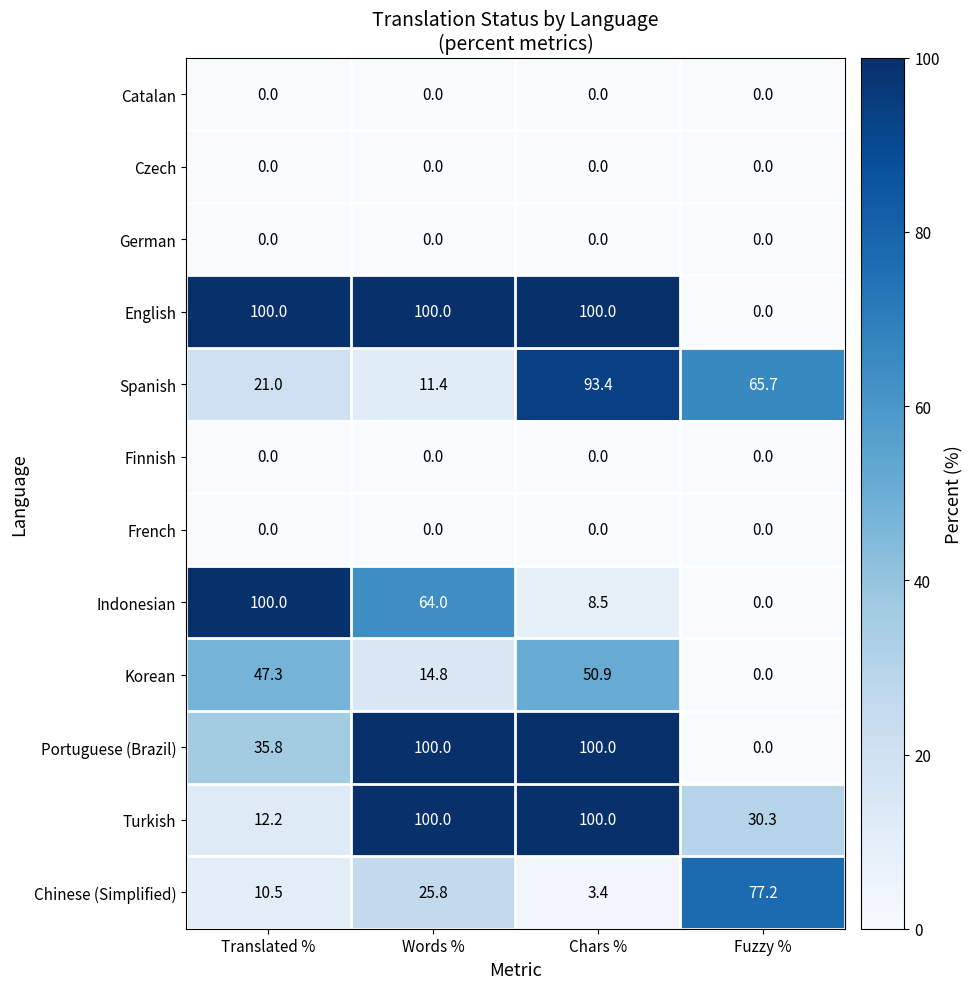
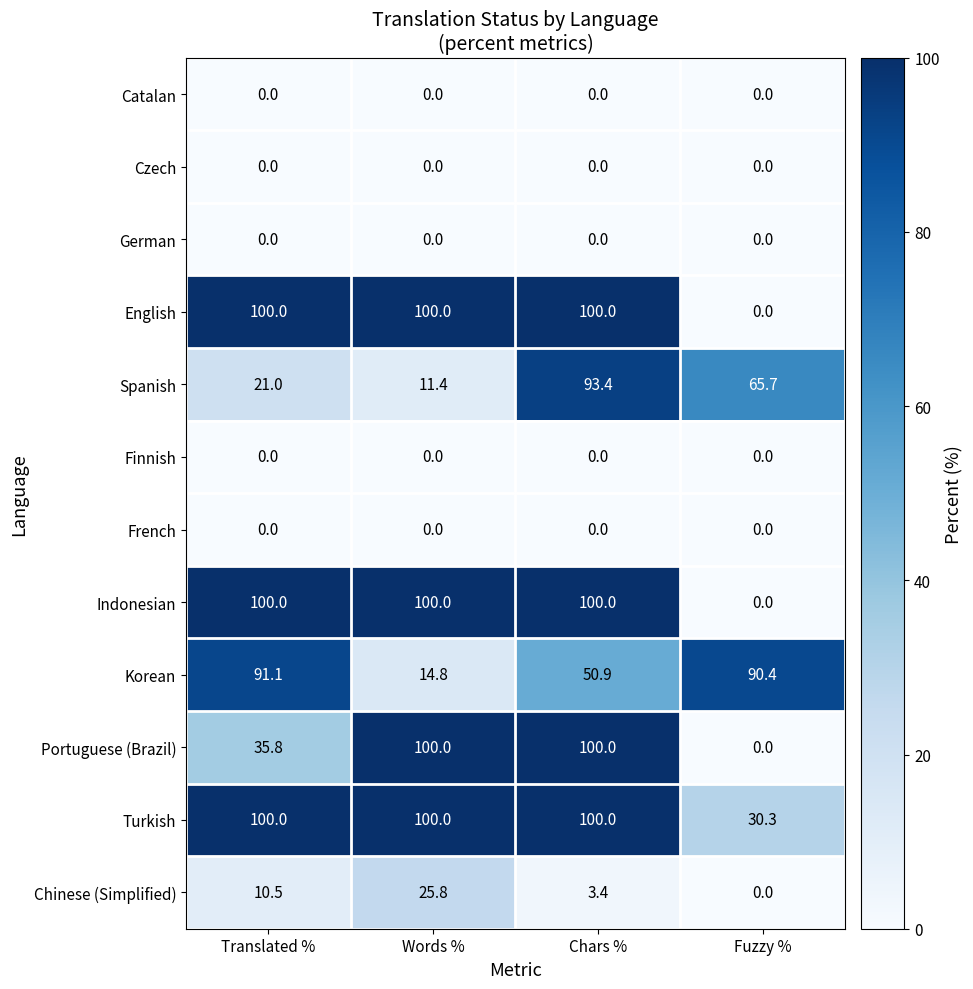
  {
    "Catalan": {
      "Translated %": 0.0,
      "Words %": 0.0,
      "Chars %": 0.0,
      "Fuzzy %": 0.0
    },
    "Czech": {
      "Translated %": 0.0,
      "Words %": 0.0,
      "Chars %": 0.0,
      "Fuzzy %": 0.0
    },
    "German": {
      "Translated %": 0.0,
      "Words %": 0.0,
      "Chars %": 0.0,
      "Fuzzy %": 0.0
    },
    "English": {
      "Translated %": 100.0,
      "Words %": 100.0,
      "Chars %": 100.0,
      "Fuzzy %": 0.0
    },
    "Spanish": {
      "Translated %": 21.0,
      "Words %": 11.4,
      "Chars %": 93.4,
      "Fuzzy %": 65.7
    },
    "Finnish": {
      "Translated %": 0.0,
      "Words %": 0.0,
      "Chars %": 0.0,
      "Fuzzy %": 0.0
    },
    "French": {
      "Translated %": 0.0,
      "Words %": 0.0,
      "Chars %": 0.0,
      "Fuzzy %": 0.0
    },
    "Indonesian": {
      "Translated %": 100.0,
-     "Words %": 64.0,
-     "Chars %": 8.5,
+     "Words %": 100.0,
+     "Chars %": 100.0,
      "Fuzzy %": 0.0
    },
    "Korean": {
-     "Translated %": 47.3,
+     "Translated %": 91.1,
      "Words %": 14.8,
      "Chars %": 50.9,
-     "Fuzzy %": 0.0
+     "Fuzzy %": 90.4
    },
    "Portuguese (Brazil)": {
      "Translated %": 35.8,
      "Words %": 100.0,
      "Chars %": 100.0,
      "Fuzzy %": 0.0
    },
    "Turkish": {
-     "Translated %": 12.2,
+     "Translated %": 100.0,
      "Words %": 100.0,
      "Chars %": 100.0,
      "Fuzzy %": 30.3
    },
    "Chinese (Simplified)": {
      "Translated %": 10.5,
      "Words %": 25.8,
      "Chars %": 3.4,
-     "Fuzzy %": 77.2
+     "Fuzzy %": 0.0
    }
  }
